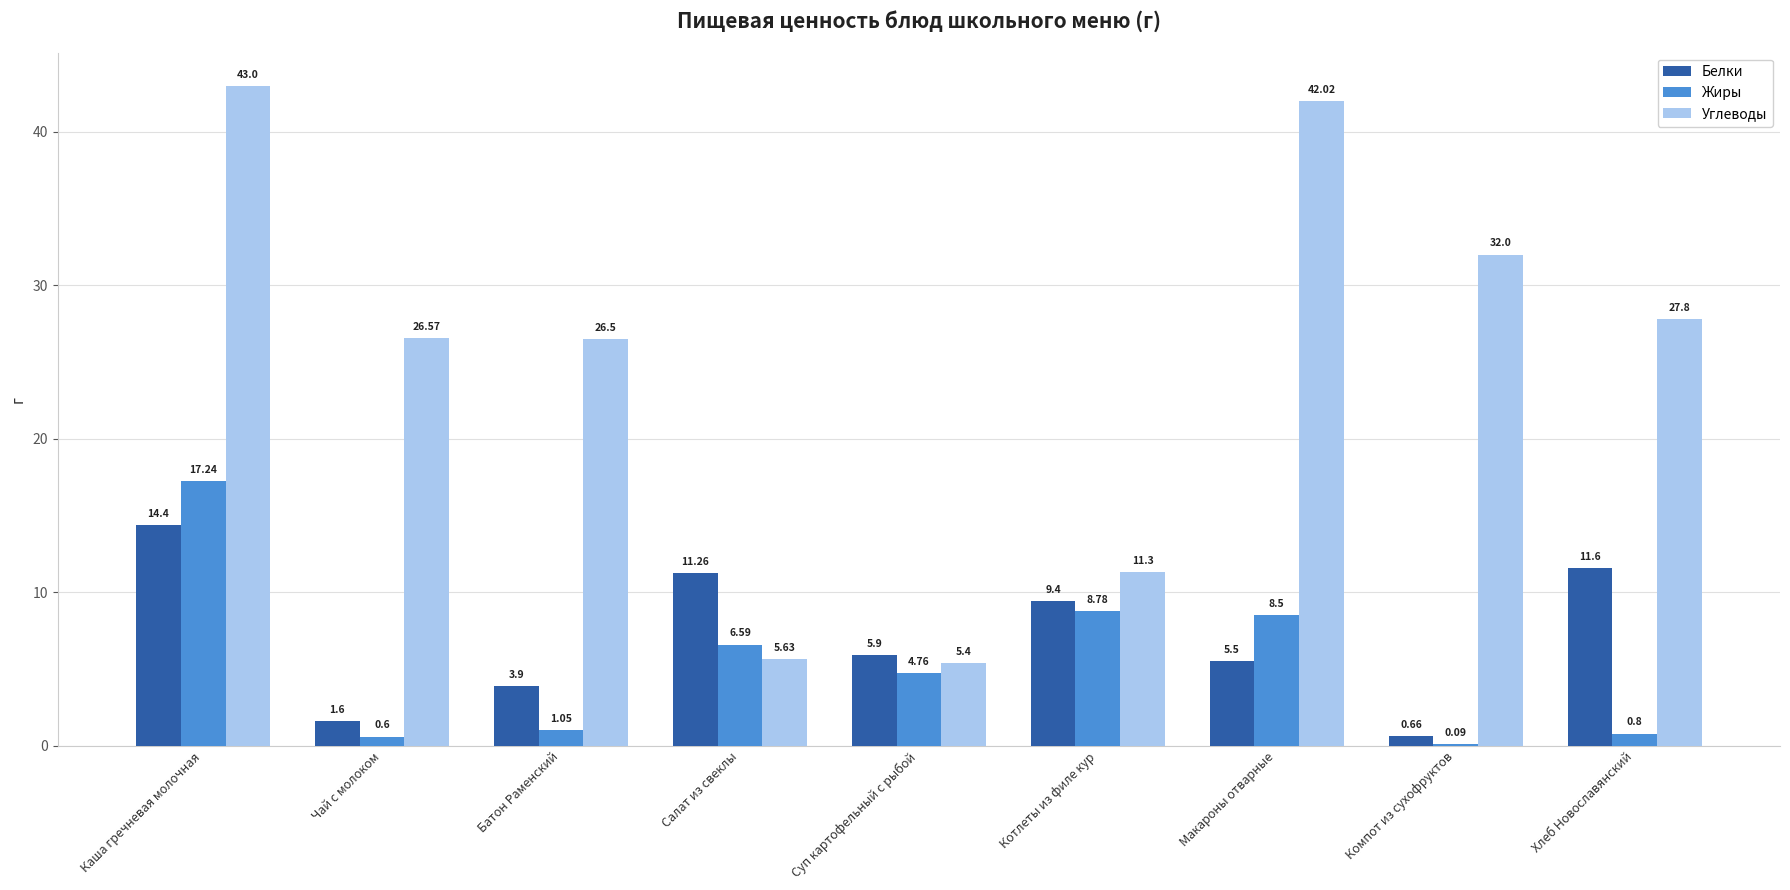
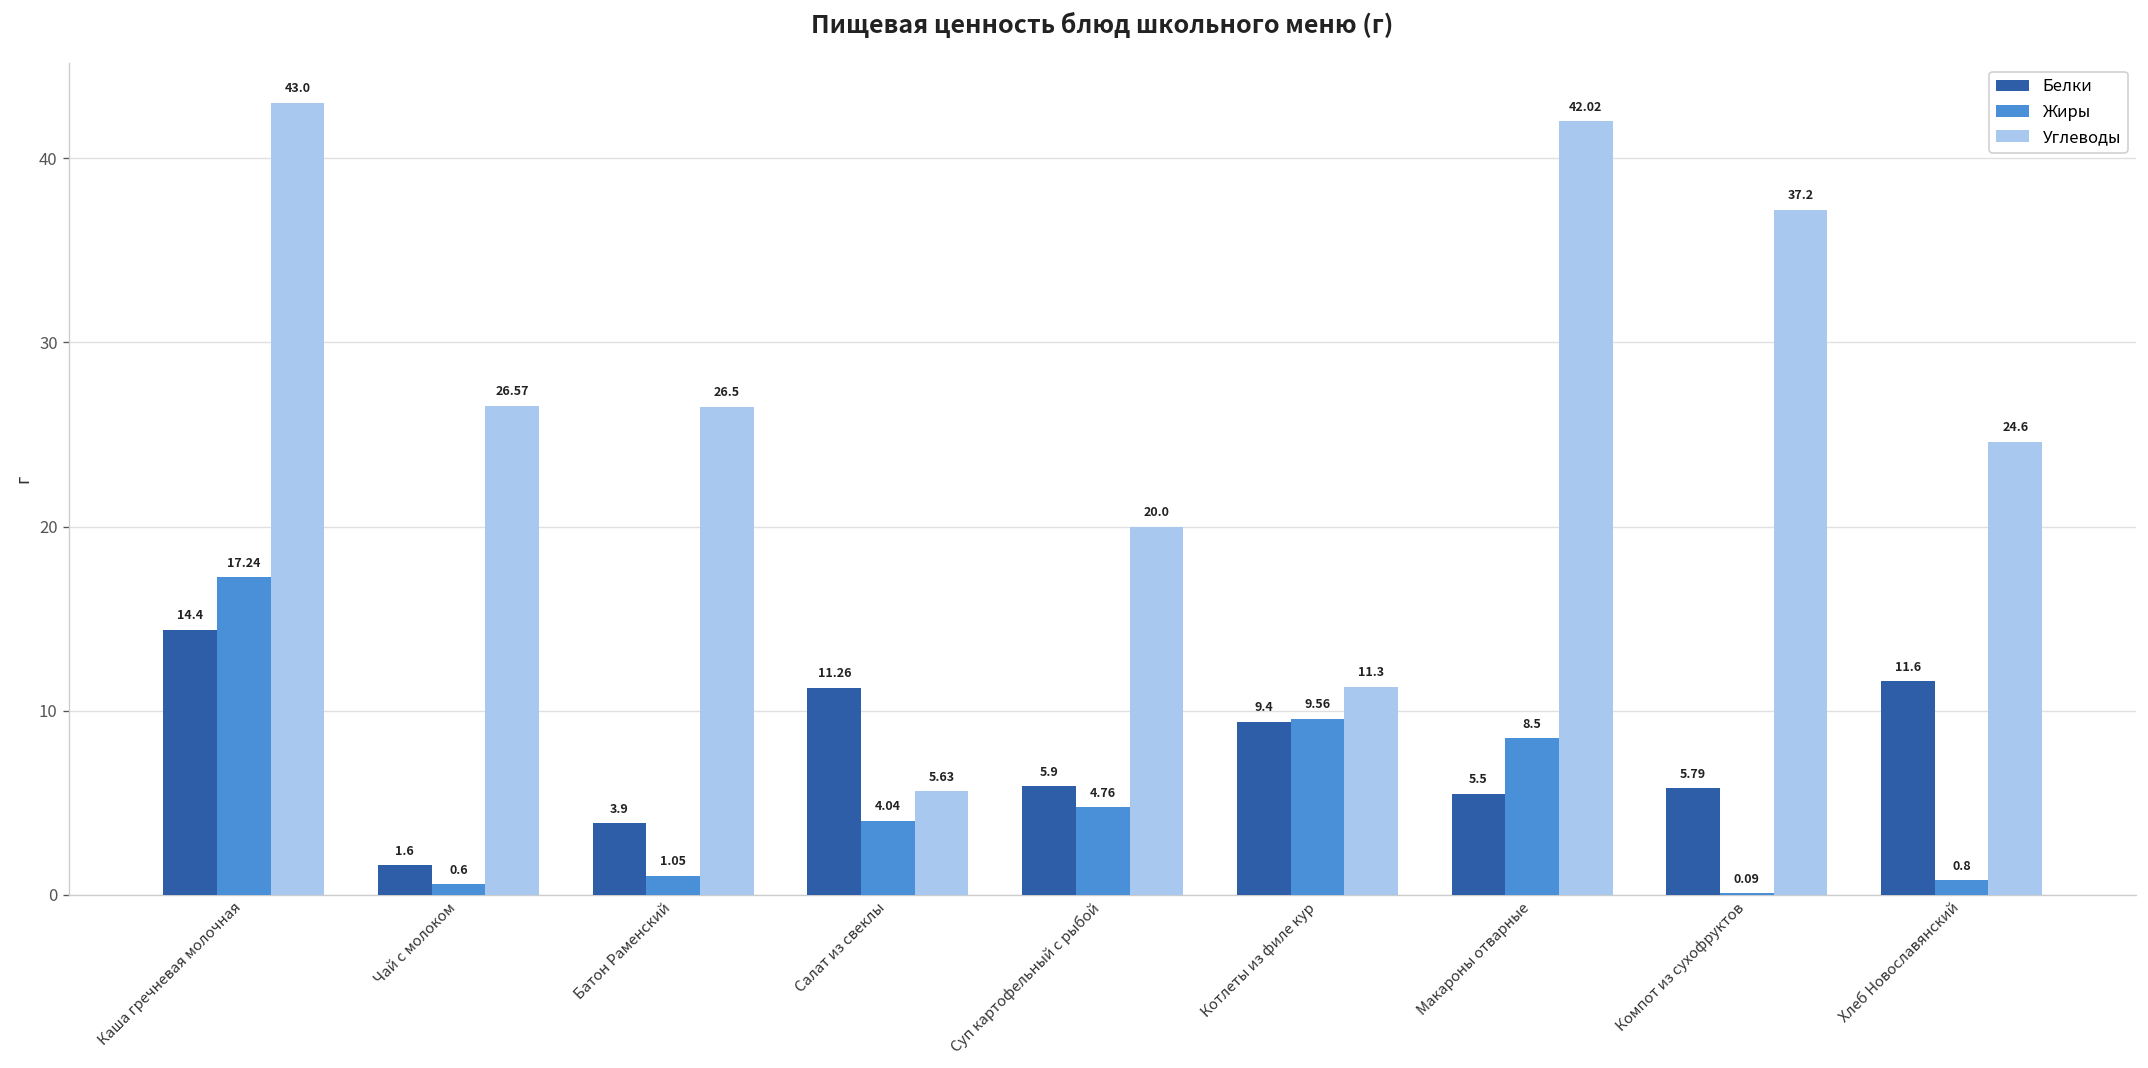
  {
    "Белки": {
      "Каша гречневая молочная": 14.4,
      "Чай с молоком": 1.6,
      "Батон Раменский": 3.9,
      "Салат из свеклы": 11.26,
      "Суп картофельный с рыбой": 5.9,
      "Котлеты из филе кур": 9.4,
      "Макароны отварные": 5.5,
-     "Компот из сухофруктов": 0.66,
+     "Компот из сухофруктов": 5.79,
      "Хлеб Новославянский": 11.6
    },
    "Жиры": {
      "Каша гречневая молочная": 17.24,
      "Чай с молоком": 0.6,
      "Батон Раменский": 1.05,
-     "Салат из свеклы": 6.59,
+     "Салат из свеклы": 4.04,
      "Суп картофельный с рыбой": 4.76,
-     "Котлеты из филе кур": 8.78,
+     "Котлеты из филе кур": 9.56,
      "Макароны отварные": 8.5,
      "Компот из сухофруктов": 0.09,
      "Хлеб Новославянский": 0.8
    },
    "Углеводы": {
      "Каша гречневая молочная": 43.0,
      "Чай с молоком": 26.57,
      "Батон Раменский": 26.5,
      "Салат из свеклы": 5.63,
-     "Суп картофельный с рыбой": 5.4,
+     "Суп картофельный с рыбой": 20.0,
      "Котлеты из филе кур": 11.3,
      "Макароны отварные": 42.02,
-     "Компот из сухофруктов": 32.0,
-     "Хлеб Новославянский": 27.8
+     "Компот из сухофруктов": 37.2,
+     "Хлеб Новославянский": 24.6
    }
  }
